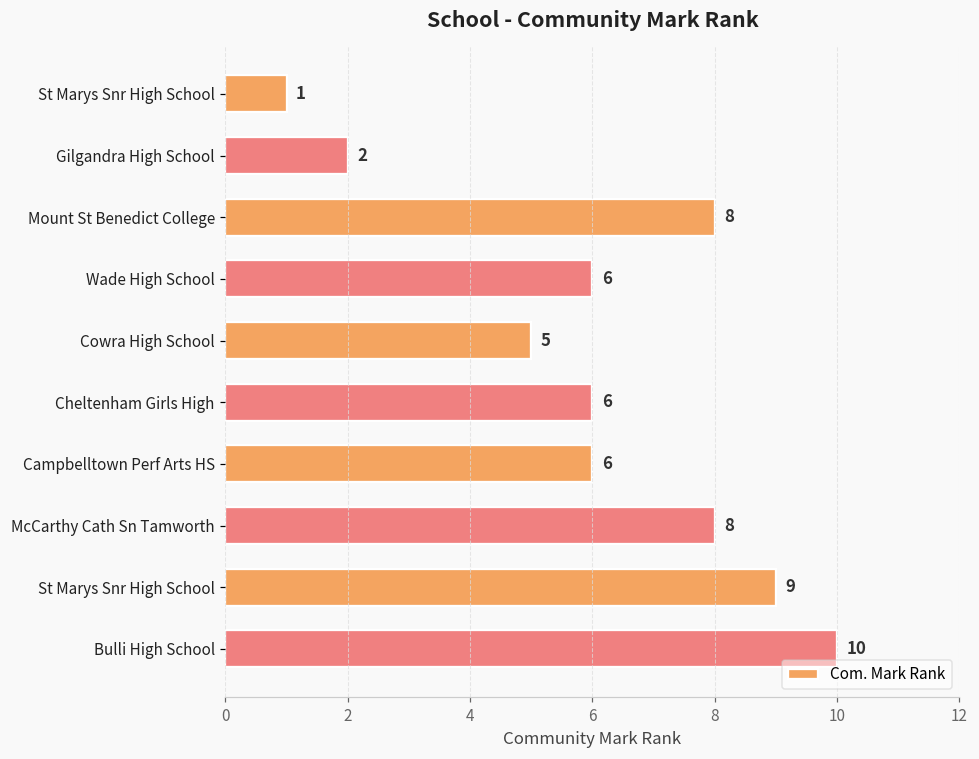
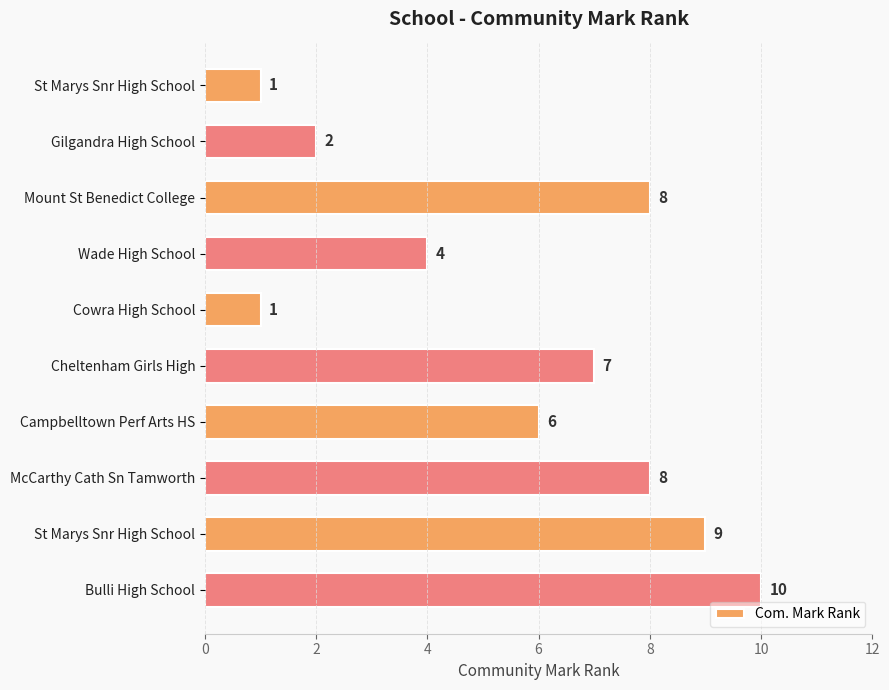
  {
    "Gilgandra High School": 2,
    "Mount St Benedict College": 8,
-   "Wade High School": 6,
-   "Cowra High School": 5,
-   "Cheltenham Girls High": 6,
+   "Wade High School": 4,
+   "Cowra High School": 1,
+   "Cheltenham Girls High": 7,
    "Campbelltown Perf Arts HS": 6,
    "McCarthy Cath Sn Tamworth": 8,
    "Bulli High School": 10
  }
